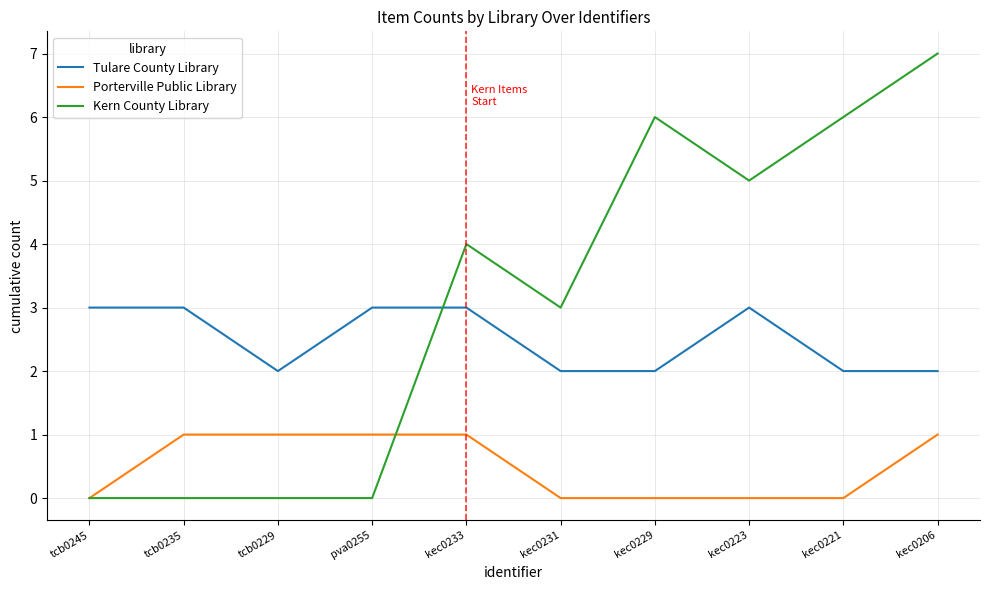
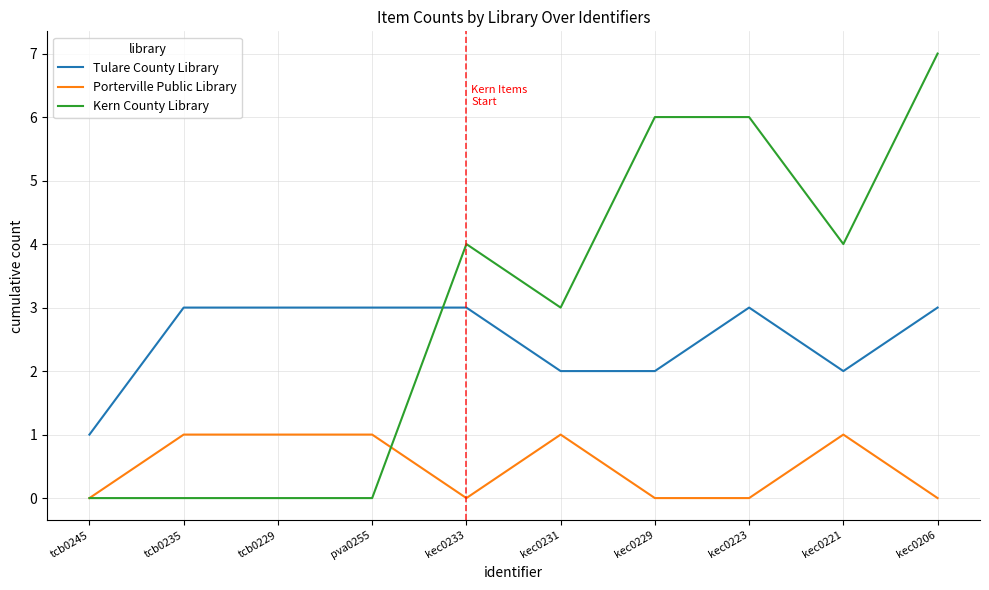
  {
    "Tulare County Library": {
-     "tcb0245": 3,
+     "tcb0245": 1,
      "tcb0235": 3,
-     "tcb0229": 2,
+     "tcb0229": 3,
      "pva0255": 3,
      "kec0233": 3,
      "kec0231": 2,
      "kec0229": 2,
      "kec0223": 3,
      "kec0221": 2,
-     "kec0206": 2
+     "kec0206": 3
    },
    "Porterville Public Library": {
      "tcb0235": 1,
      "tcb0229": 1,
      "pva0255": 1,
-     "kec0233": 1,
-     "kec0231": 0,
+     "kec0233": 0,
+     "kec0231": 1,
      "kec0229": 0,
      "kec0223": 0,
-     "kec0221": 0,
-     "kec0206": 1
+     "kec0221": 1,
+     "kec0206": 0
    },
    "Kern County Library": {
      "tcb0235": 0,
      "tcb0229": 0,
      "pva0255": 0,
      "kec0233": 4,
      "kec0231": 3,
      "kec0229": 6,
-     "kec0223": 5,
-     "kec0221": 6,
+     "kec0223": 6,
+     "kec0221": 4,
      "kec0206": 7
    }
  }
